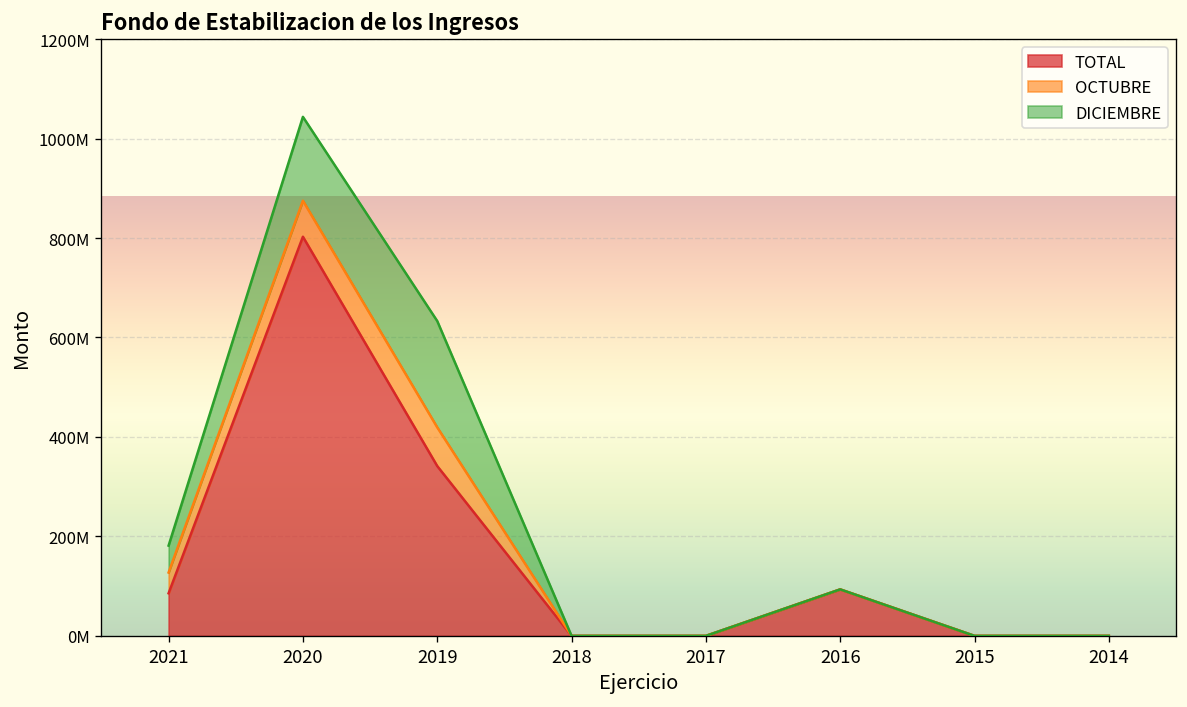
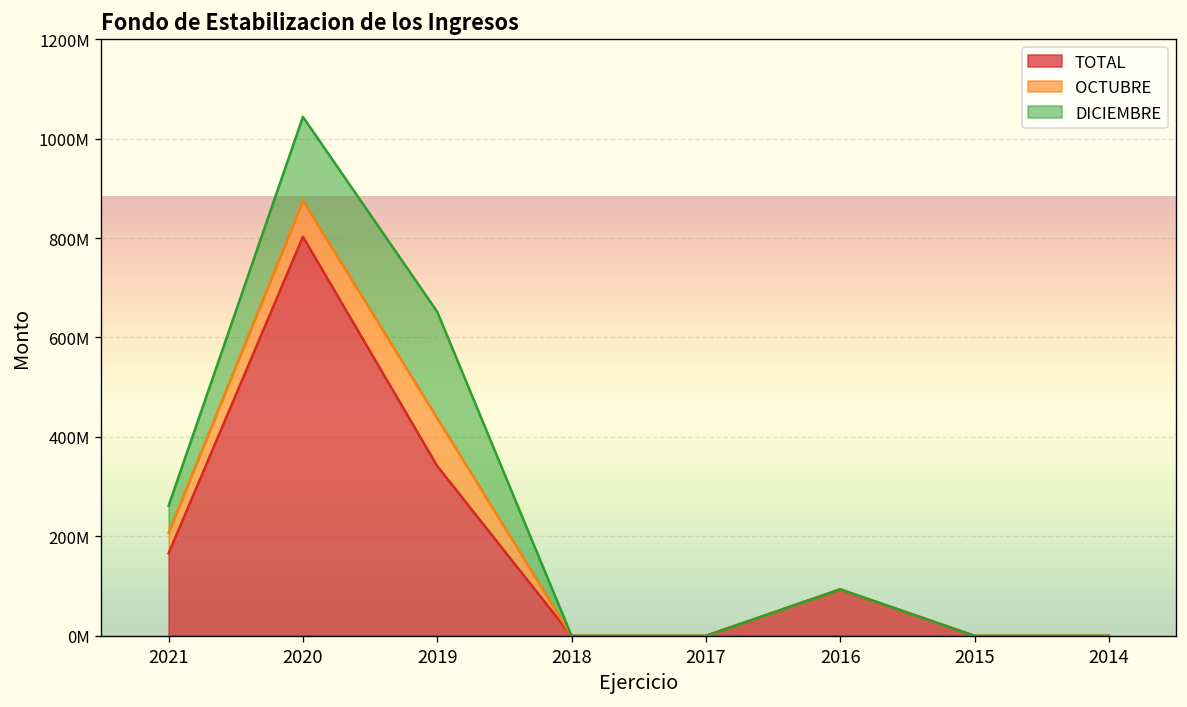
  {
    "TOTAL": {
-     "2021": 90000000,
+     "2021": 170000000,
      "2020": 800000000,
      "2019": 340000000
    },
    "OCTUBRE": {
      "2021": 40000000,
      "2020": 70000000,
-     "2019": 80000000
+     "2019": 100000000
    },
    "DICIEMBRE": {
      "2021": 50000000,
      "2020": 170000000,
      "2019": 210000000
    }
  }
